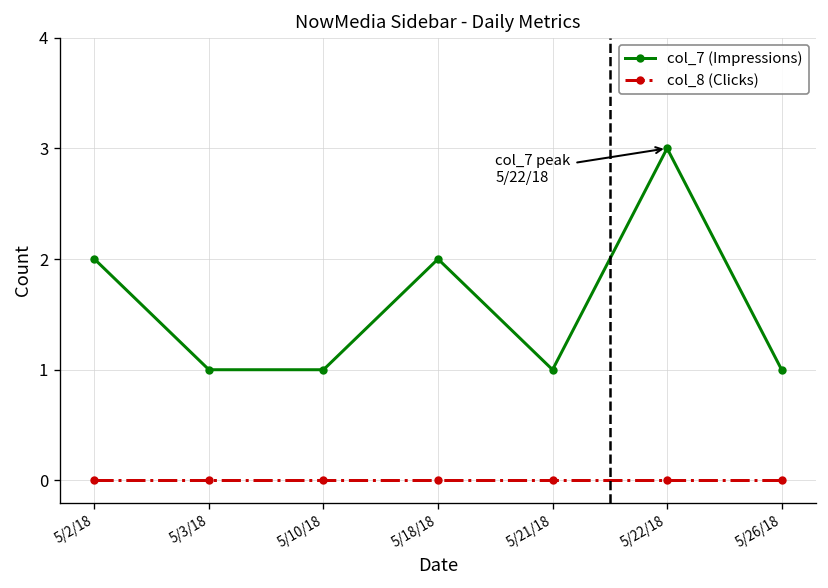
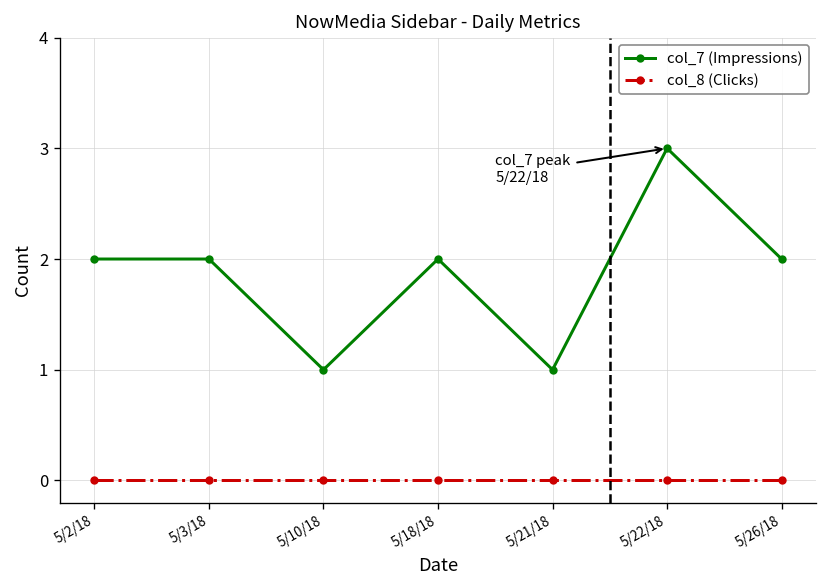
  {
    "col_7 (Impressions)": {
      "5/2/18": 2,
-     "5/3/18": 1,
+     "5/3/18": 2,
      "5/10/18": 1,
      "5/18/18": 2,
      "5/21/18": 1,
-     "5/26/18": 1
+     "5/26/18": 2
    },
    "col_8 (Clicks)": {
      "5/2/18": 0,
      "5/3/18": 0,
      "5/10/18": 0,
      "5/18/18": 0,
      "5/21/18": 0,
      "5/22/18": 0,
      "5/26/18": 0
    }
  }
